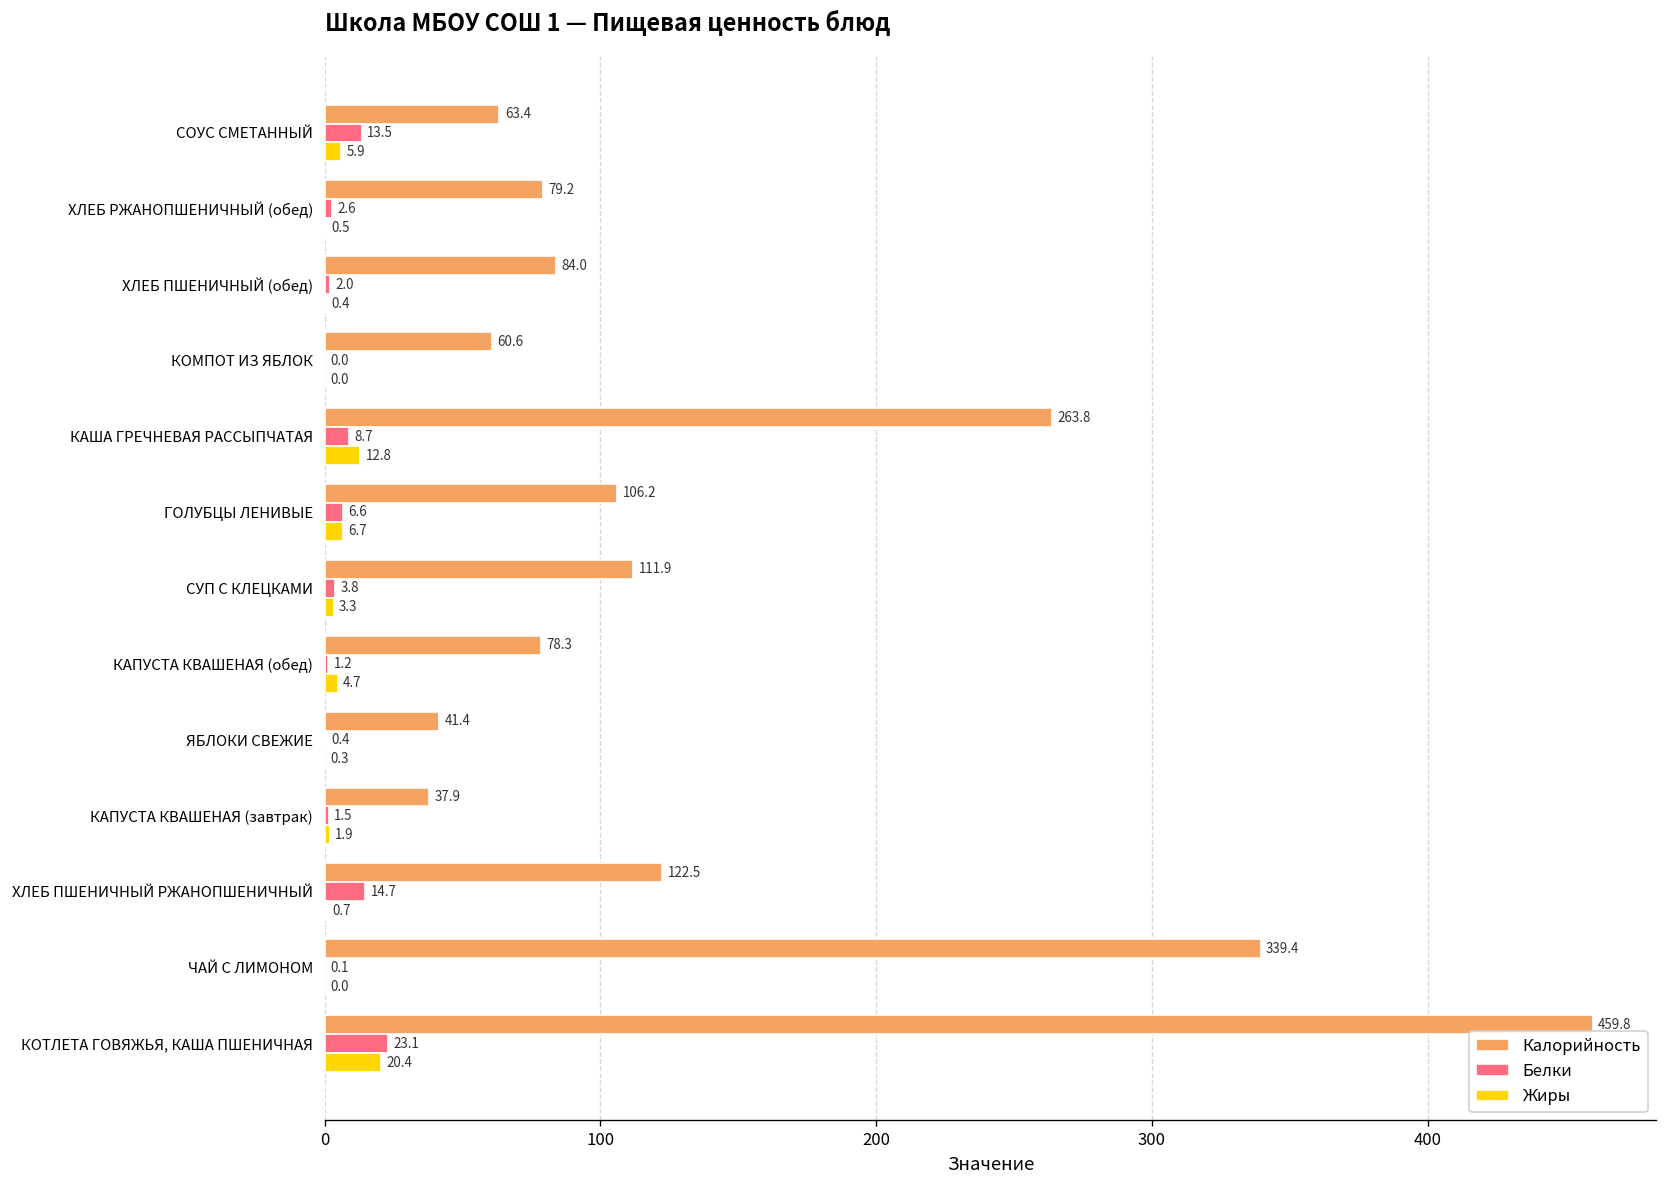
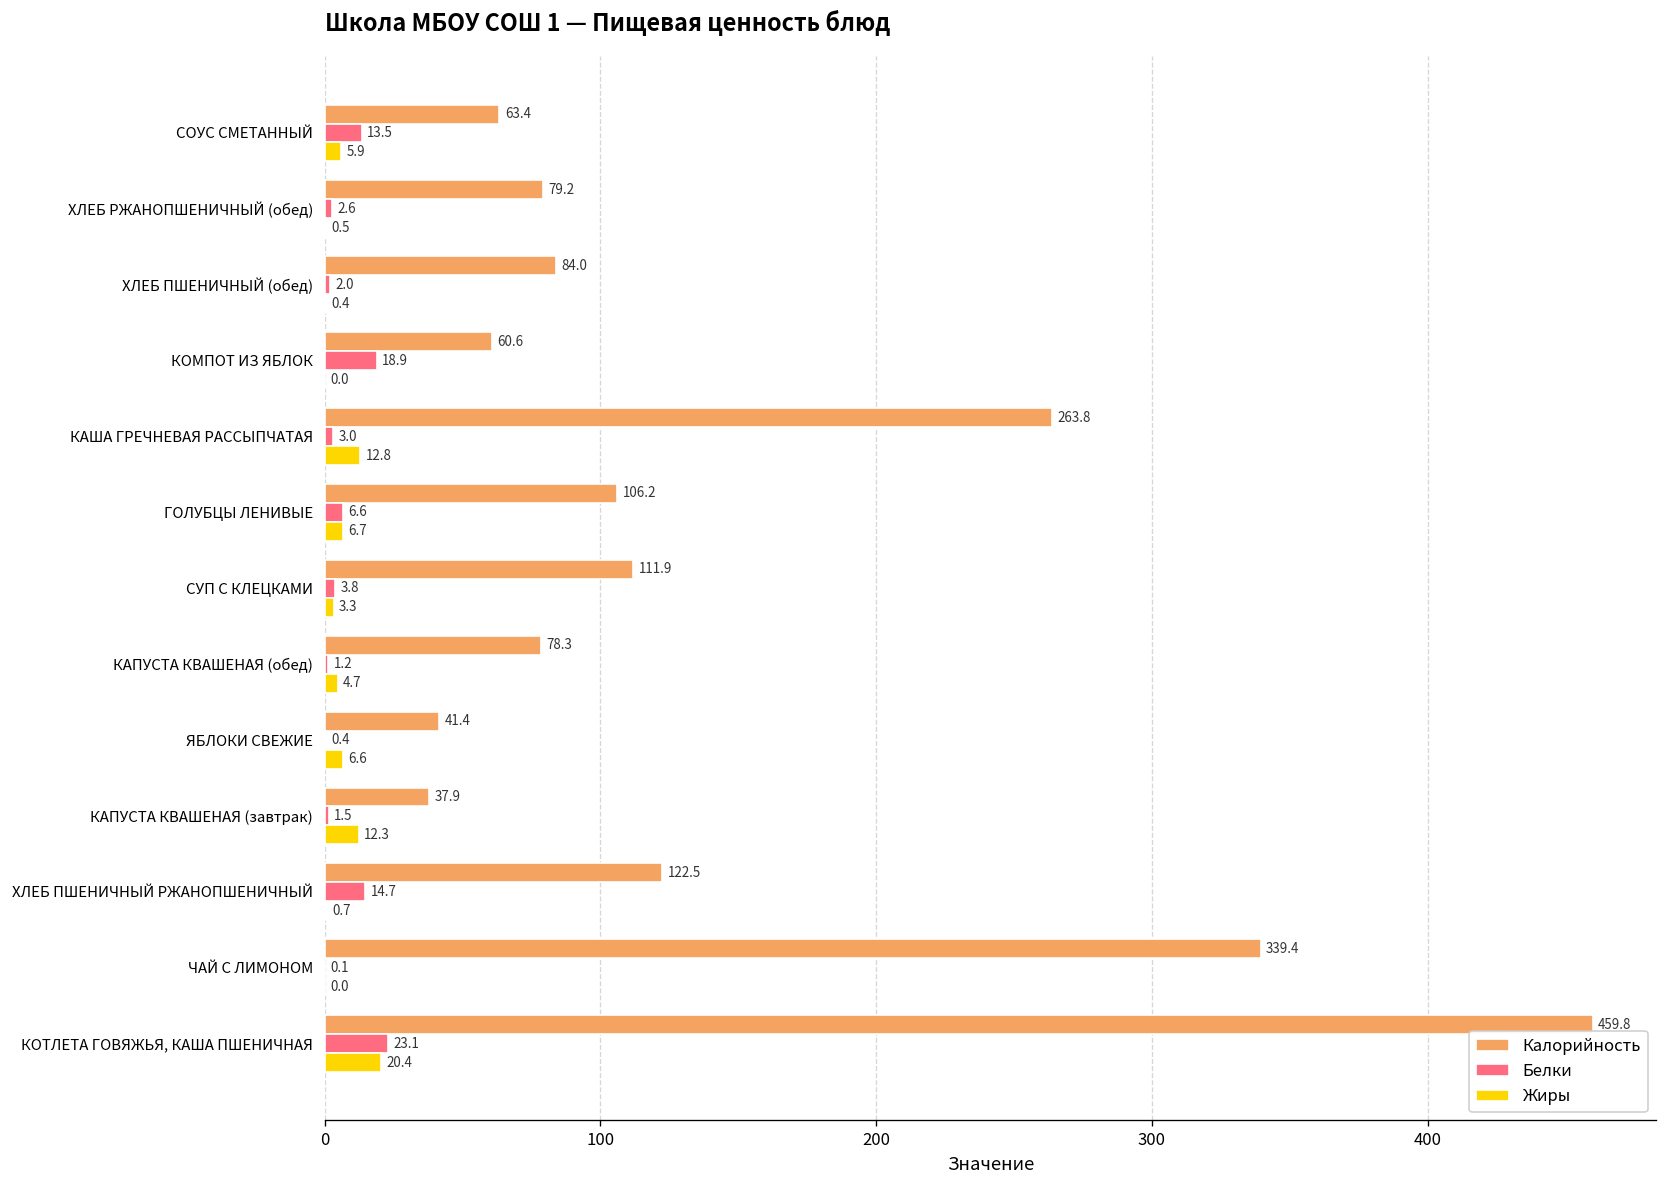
  {
    "Калорийность": {
      "СОУС СМЕТАННЫЙ": 63.4,
      "ХЛЕБ РЖАНОПШЕНИЧНЫЙ (обед)": 79.2,
      "ХЛЕБ ПШЕНИЧНЫЙ (обед)": 84.0,
      "КОМПОТ ИЗ ЯБЛОК": 60.6,
      "КАША ГРЕЧНЕВАЯ РАССЫПЧАТАЯ": 263.8,
      "ГОЛУБЦЫ ЛЕНИВЫЕ": 106.2,
      "СУП С КЛЕЦКАМИ": 111.9,
      "КАПУСТА КВАШЕНАЯ (обед)": 78.3,
      "ЯБЛОКИ СВЕЖИЕ": 41.4,
      "КАПУСТА КВАШЕНАЯ (завтрак)": 37.9,
      "ХЛЕБ ПШЕНИЧНЫЙ РЖАНОПШЕНИЧНЫЙ": 122.5,
      "ЧАЙ С ЛИМОНОМ": 339.4,
      "КОТЛЕТА ГОВЯЖЬЯ, КАША ПШЕНИЧНАЯ": 459.8
    },
    "Белки": {
      "СОУС СМЕТАННЫЙ": 13.5,
      "ХЛЕБ РЖАНОПШЕНИЧНЫЙ (обед)": 2.6,
      "ХЛЕБ ПШЕНИЧНЫЙ (обед)": 2.0,
-     "КОМПОТ ИЗ ЯБЛОК": 0.0,
-     "КАША ГРЕЧНЕВАЯ РАССЫПЧАТАЯ": 8.7,
+     "КОМПОТ ИЗ ЯБЛОК": 18.9,
+     "КАША ГРЕЧНЕВАЯ РАССЫПЧАТАЯ": 3.0,
      "ГОЛУБЦЫ ЛЕНИВЫЕ": 6.6,
      "СУП С КЛЕЦКАМИ": 3.8,
      "КАПУСТА КВАШЕНАЯ (обед)": 1.2,
      "ЯБЛОКИ СВЕЖИЕ": 0.4,
      "КАПУСТА КВАШЕНАЯ (завтрак)": 1.5,
      "ХЛЕБ ПШЕНИЧНЫЙ РЖАНОПШЕНИЧНЫЙ": 14.7,
      "ЧАЙ С ЛИМОНОМ": 0.1,
      "КОТЛЕТА ГОВЯЖЬЯ, КАША ПШЕНИЧНАЯ": 23.1
    },
    "Жиры": {
      "СОУС СМЕТАННЫЙ": 5.9,
      "ХЛЕБ РЖАНОПШЕНИЧНЫЙ (обед)": 0.5,
      "ХЛЕБ ПШЕНИЧНЫЙ (обед)": 0.4,
      "КОМПОТ ИЗ ЯБЛОК": 0.0,
      "КАША ГРЕЧНЕВАЯ РАССЫПЧАТАЯ": 12.8,
      "ГОЛУБЦЫ ЛЕНИВЫЕ": 6.7,
      "СУП С КЛЕЦКАМИ": 3.3,
      "КАПУСТА КВАШЕНАЯ (обед)": 4.7,
-     "ЯБЛОКИ СВЕЖИЕ": 0.3,
-     "КАПУСТА КВАШЕНАЯ (завтрак)": 1.9,
+     "ЯБЛОКИ СВЕЖИЕ": 6.6,
+     "КАПУСТА КВАШЕНАЯ (завтрак)": 12.3,
      "ХЛЕБ ПШЕНИЧНЫЙ РЖАНОПШЕНИЧНЫЙ": 0.7,
      "ЧАЙ С ЛИМОНОМ": 0.0,
      "КОТЛЕТА ГОВЯЖЬЯ, КАША ПШЕНИЧНАЯ": 20.4
    }
  }
